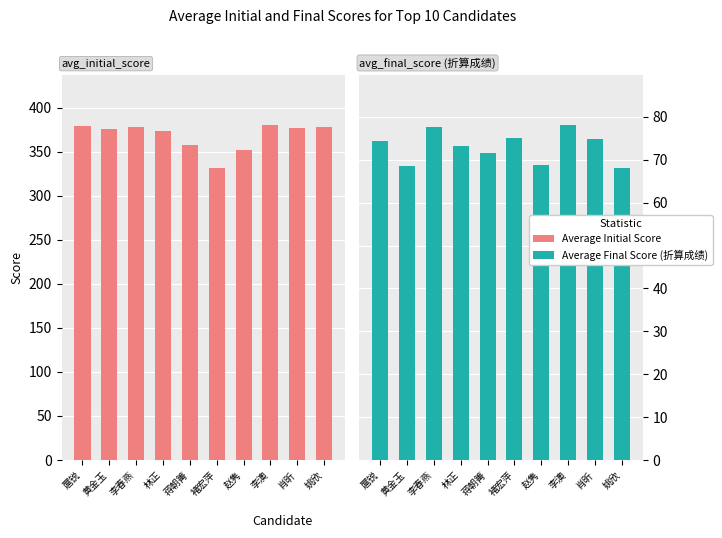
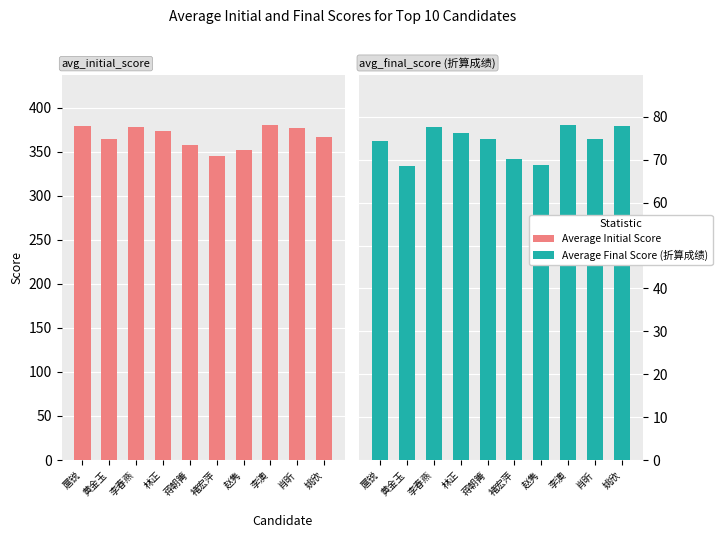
  {
    "avg_initial_score": {
      "扈锐": 380,
-     "黄金玉": 380,
+     "黄金玉": 360,
      "李春燕": 380,
      "林正": 370,
      "蒋朝箐": 360,
-     "褚宏萍": 330,
+     "褚宏萍": 350,
      "赵隽": 350,
      "李澳": 380,
      "肖昕": 380,
-     "姚欣": 380
+     "姚欣": 370
    },
    "avg_final_score (折算成绩)": {
      "扈锐": 74,
      "黄金玉": 69,
      "李春燕": 78,
-     "林正": 73,
-     "蒋朝箐": 72,
-     "褚宏萍": 75,
+     "林正": 76,
+     "蒋朝箐": 75,
+     "褚宏萍": 70,
      "赵隽": 69,
      "李澳": 78,
      "肖昕": 75,
-     "姚欣": 68
+     "姚欣": 78
    }
  }
